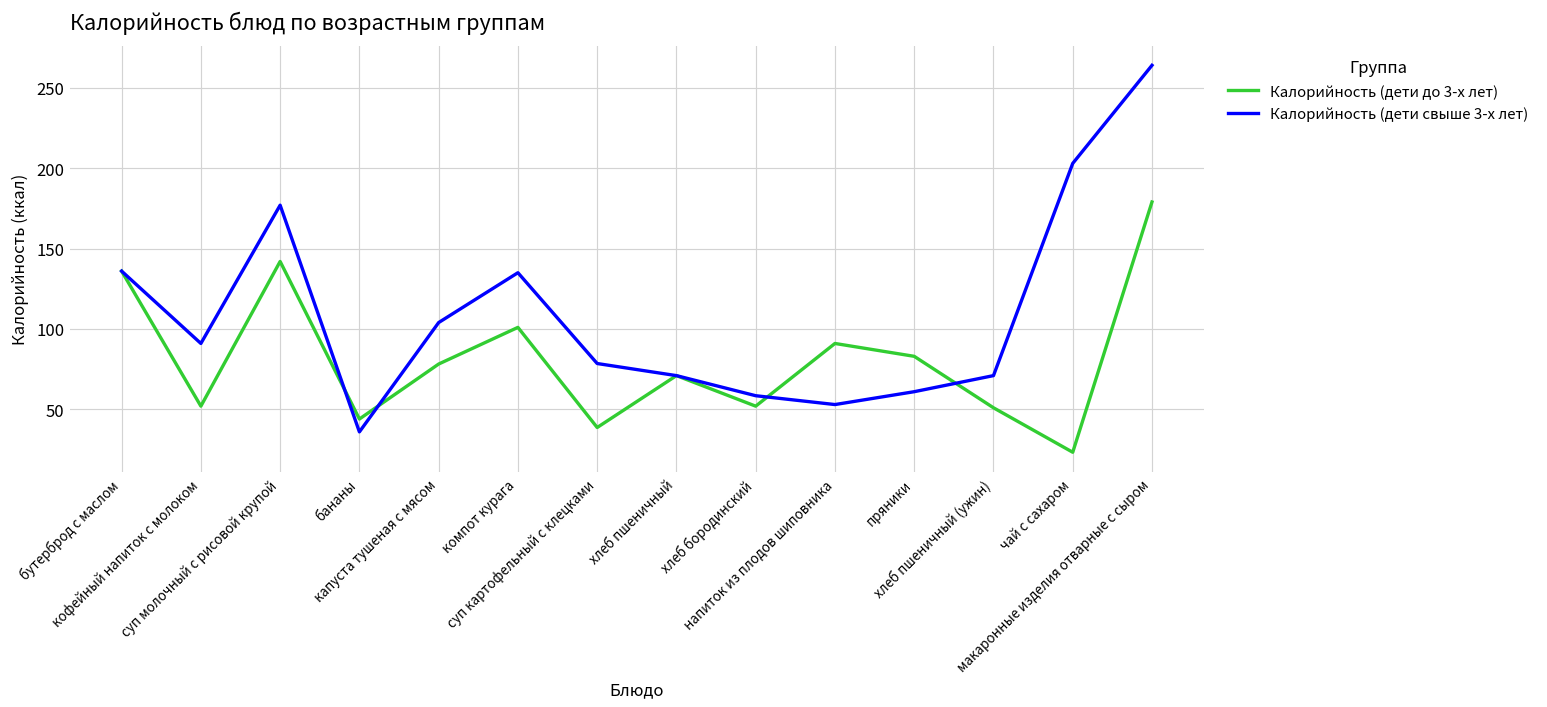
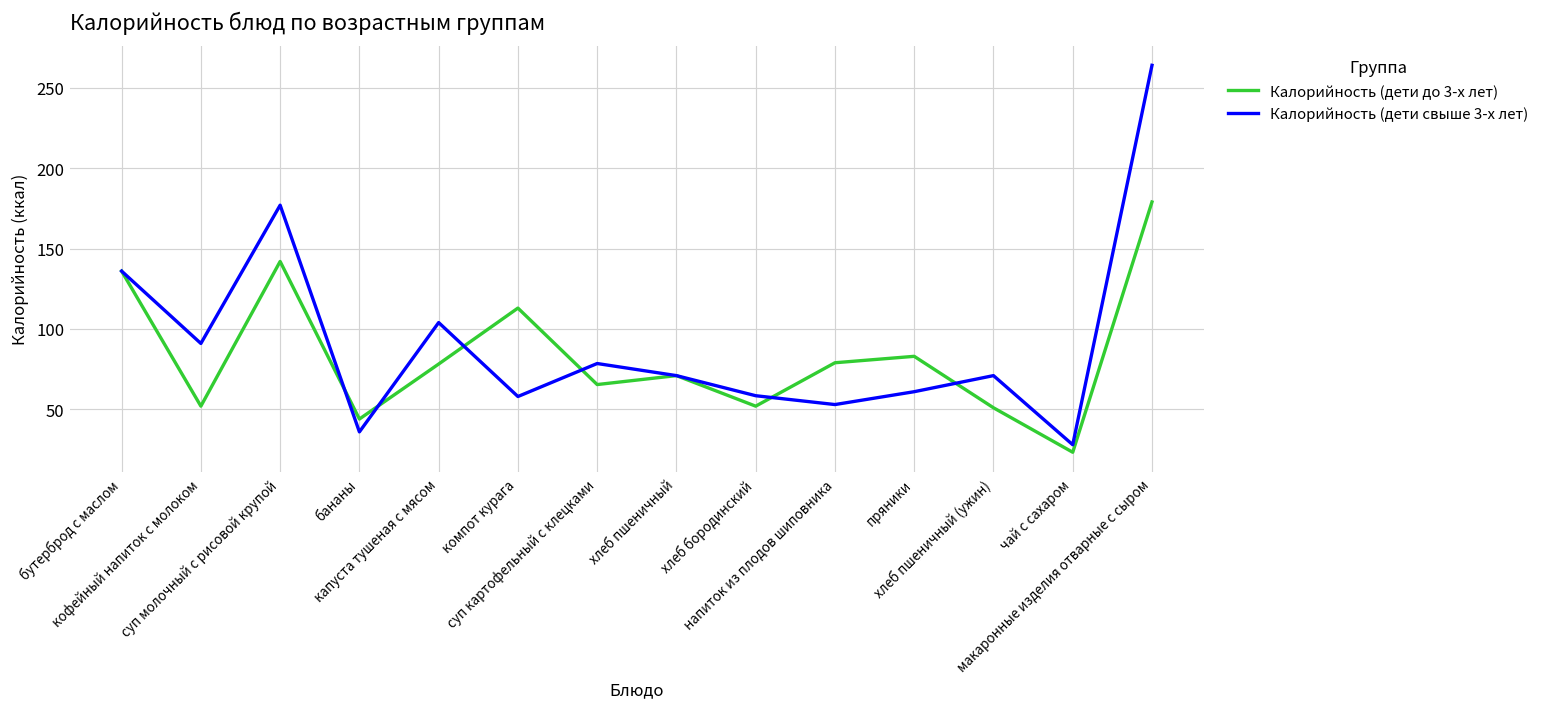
  {
    "Калорийность (дети до 3-х лет)": {
      "кофейный напиток с молоком": 52,
      "суп молочный с рисовой крупой": 142,
      "бананы": 44,
      "капуста тушеная с мясом": 78,
-     "компот курага": 101,
-     "суп картофельный с клецками": 39,
+     "компот курага": 113,
+     "суп картофельный с клецками": 65,
      "хлеб бородинский": 52,
-     "напиток из плодов шиповника": 91,
+     "напиток из плодов шиповника": 79,
      "пряники": 83,
      "хлеб пшеничный (ужин)": 51,
      "чай с сахаром": 23,
      "макаронные изделия отварные с сыром": 179
    },
    "Калорийность (дети свыше 3-х лет)": {
      "кофейный напиток с молоком": 91,
      "суп молочный с рисовой крупой": 177,
      "бананы": 36,
      "капуста тушеная с мясом": 104,
-     "компот курага": 135,
+     "компот курага": 58,
      "суп картофельный с клецками": 79,
      "хлеб бородинский": 59,
      "напиток из плодов шиповника": 53,
      "пряники": 61,
      "хлеб пшеничный (ужин)": 71,
-     "чай с сахаром": 203,
+     "чай с сахаром": 28,
      "макаронные изделия отварные с сыром": 264
    }
  }
